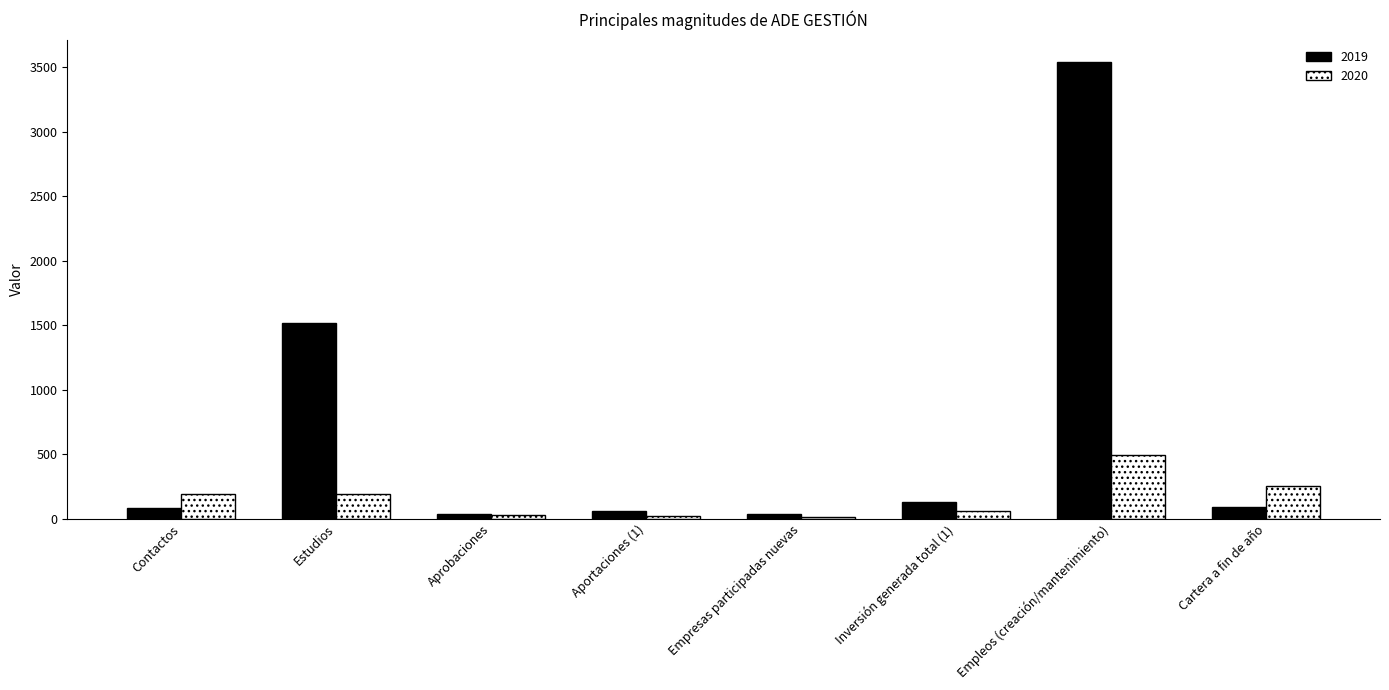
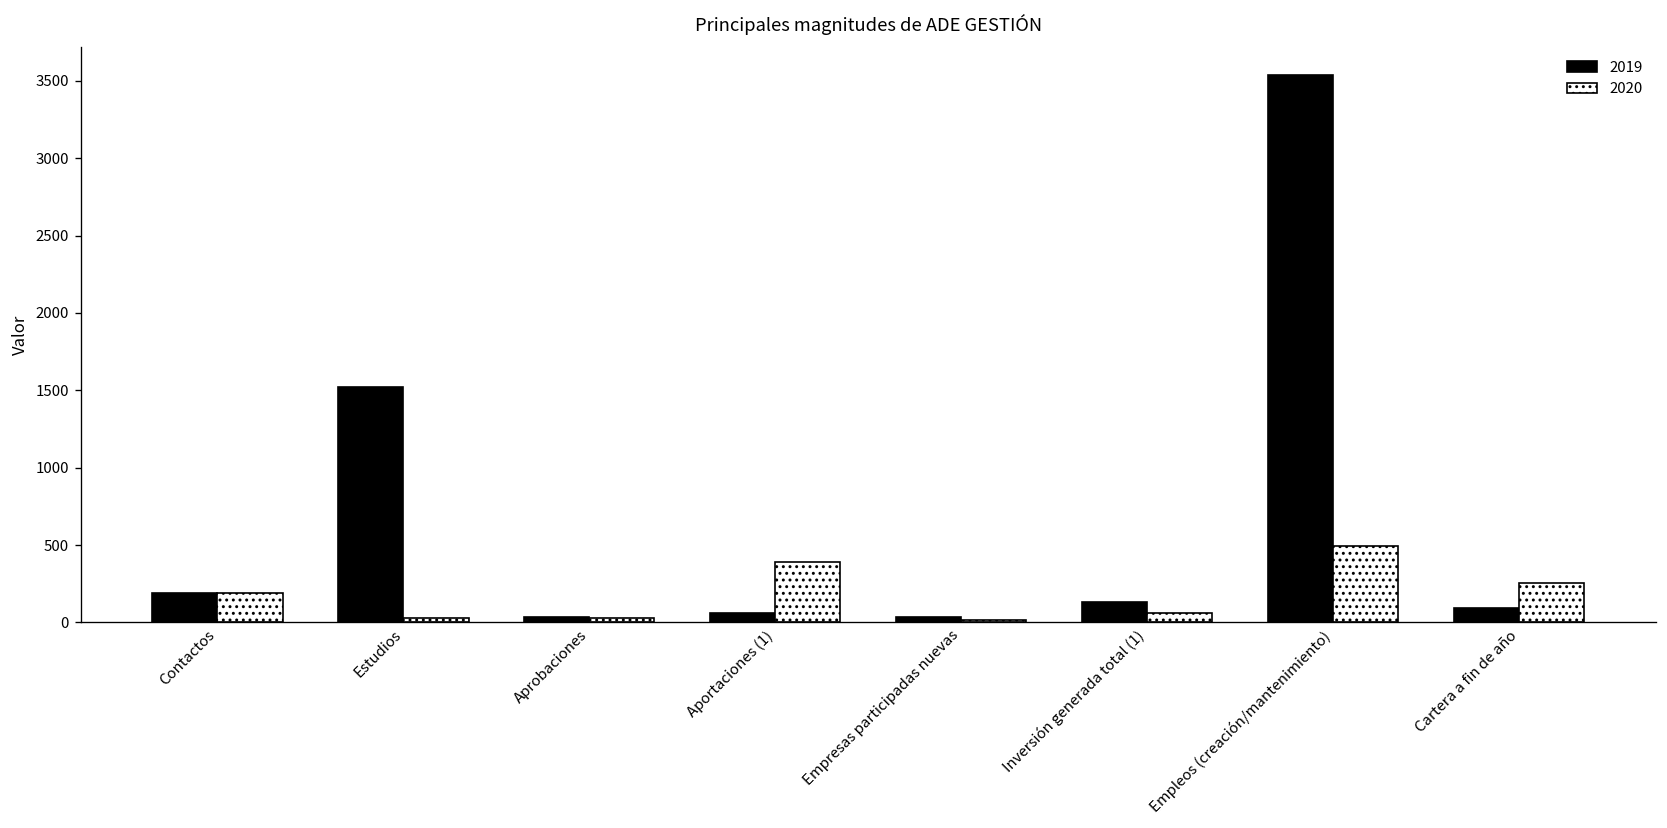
  {
    "2019": {
-     "Contactos": 80,
+     "Contactos": 190,
      "Estudios": 1520,
      "Aprobaciones": 30,
      "Aportaciones (1)": 60,
      "Empresas participadas nuevas": 30,
      "Inversión generada total (1)": 130,
      "Empleos (creación/mantenimiento)": 3540,
      "Cartera a fin de año": 90
    },
    "2020": {
      "Contactos": 190,
-     "Estudios": 200,
+     "Estudios": 30,
      "Aprobaciones": 30,
-     "Aportaciones (1)": 20,
+     "Aportaciones (1)": 390,
      "Inversión generada total (1)": 60,
      "Empleos (creación/mantenimiento)": 500,
      "Cartera a fin de año": 250
    }
  }
